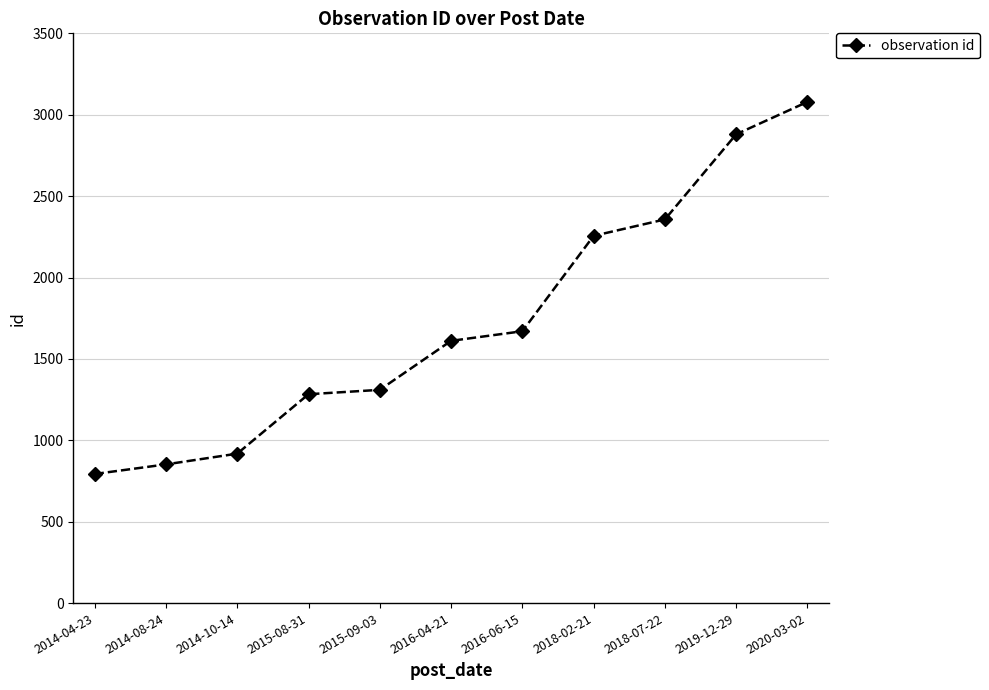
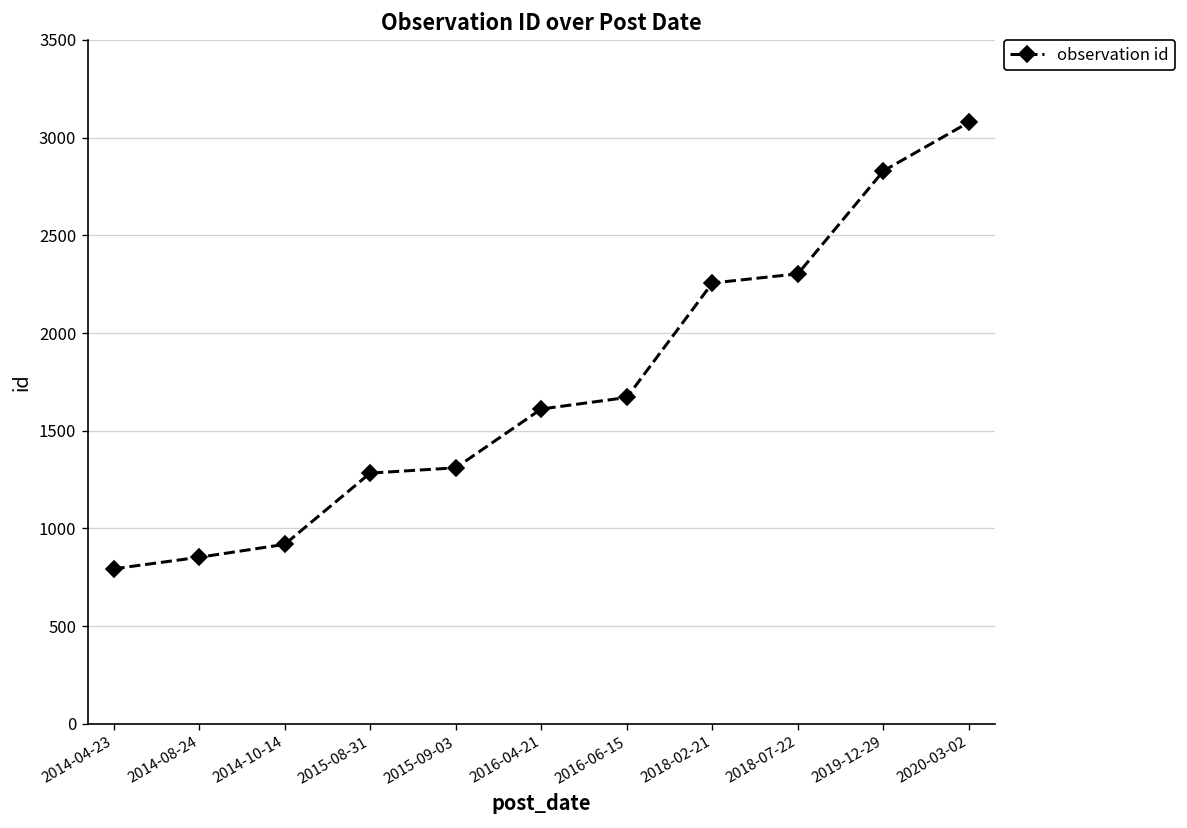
  {
    "2014-04-23": 790,
    "2014-08-24": 850,
    "2014-10-14": 920,
    "2015-08-31": 1280,
    "2015-09-03": 1310,
    "2016-04-21": 1610,
    "2016-06-15": 1670,
    "2018-02-21": 2260,
-   "2018-07-22": 2360,
-   "2019-12-29": 2880,
+   "2018-07-22": 2300,
+   "2019-12-29": 2830,
    "2020-03-02": 3080
  }
